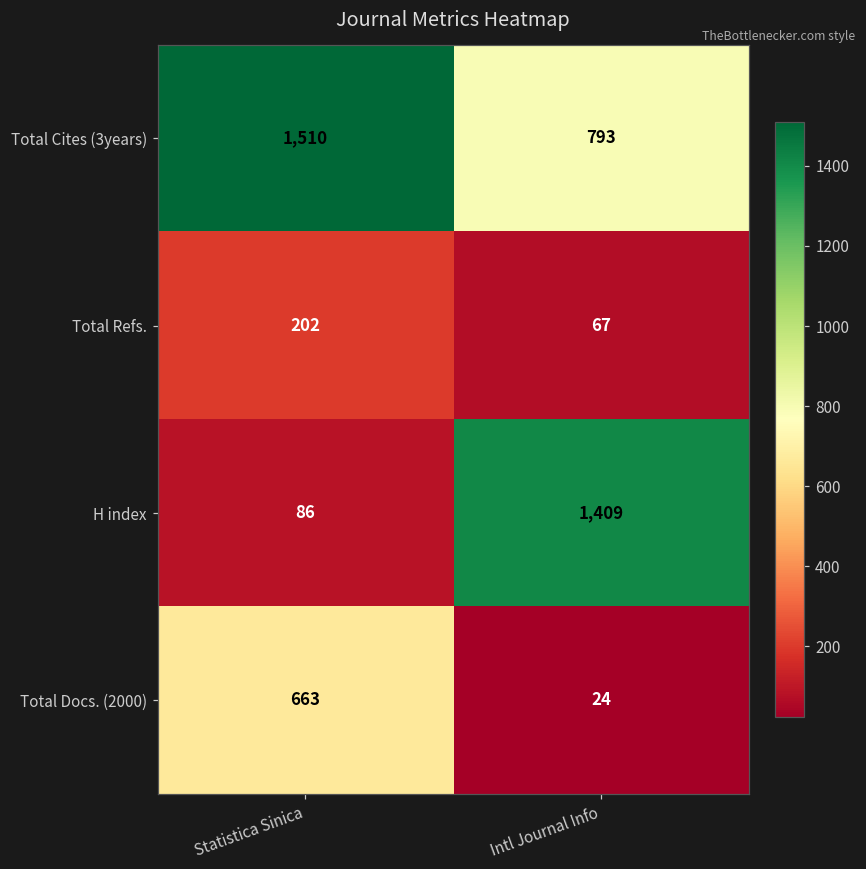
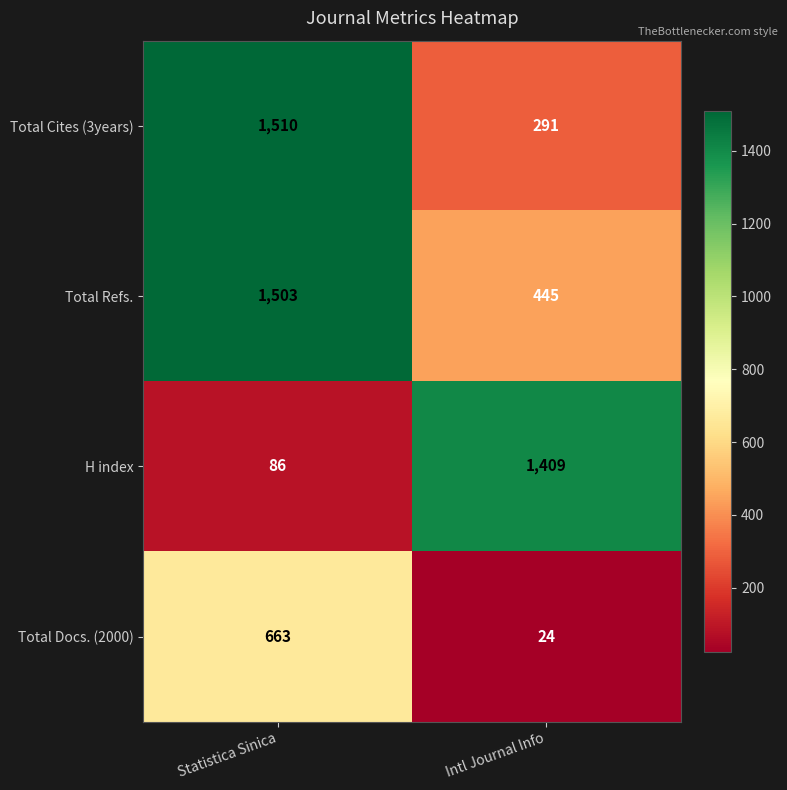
  {
    "Total Cites (3years)": {
      "Statistica Sinica": "1,510",
-     "Intl Journal Info": "793"
+     "Intl Journal Info": "291"
    },
    "Total Refs.": {
-     "Statistica Sinica": "202",
-     "Intl Journal Info": "67"
+     "Statistica Sinica": "1,503",
+     "Intl Journal Info": "445"
    },
    "H index": {
      "Statistica Sinica": "86",
      "Intl Journal Info": "1,409"
    },
    "Total Docs. (2000)": {
      "Statistica Sinica": "663",
      "Intl Journal Info": "24"
    }
  }
